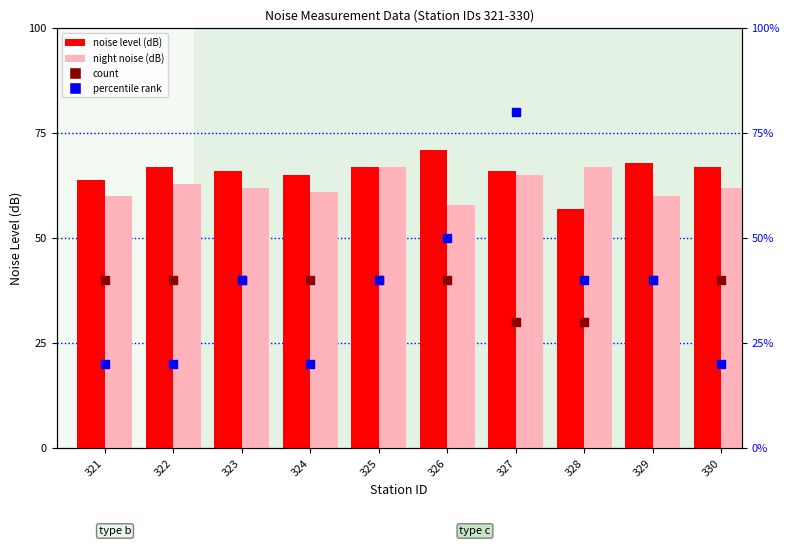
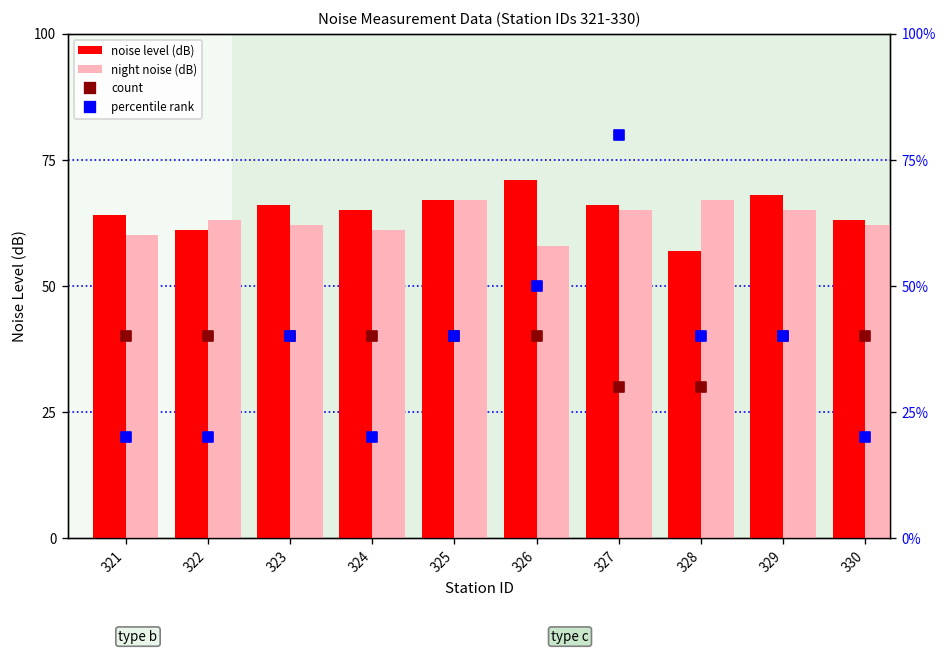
  {
    "noise level (dB)": {
      "321": 64,
-     "322": 67,
+     "322": 61,
      "323": 66,
      "324": 65,
      "325": 67,
      "326": 71,
      "327": 66,
      "328": 57,
      "329": 68,
-     "330": 67
+     "330": 63
    },
    "night noise (dB)": {
      "321": 60,
      "322": 63,
      "323": 62,
      "324": 61,
      "325": 67,
      "326": 58,
      "327": 65,
      "328": 67,
-     "329": 60,
+     "329": 65,
      "330": 62
    }
  }
